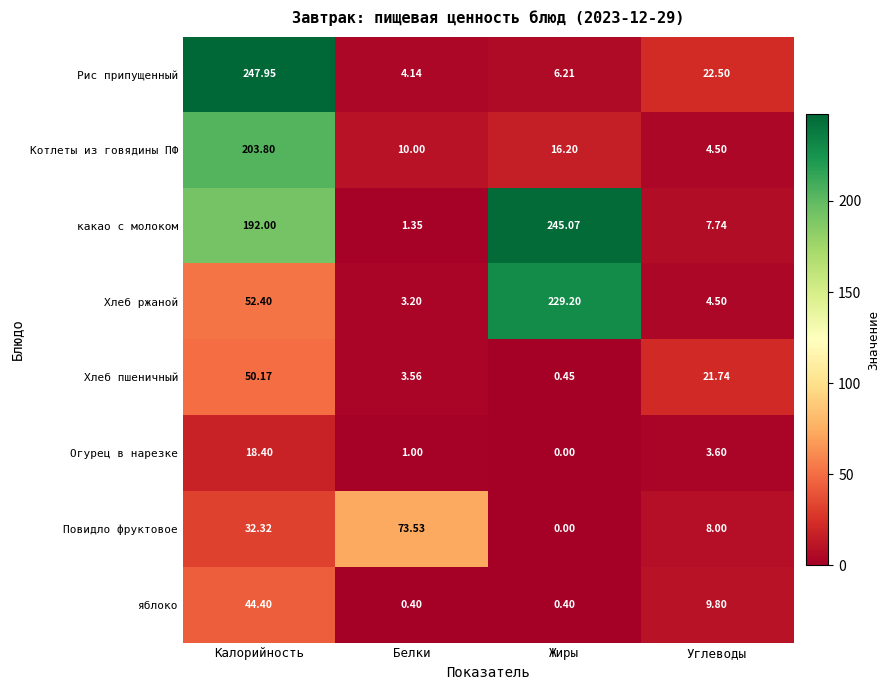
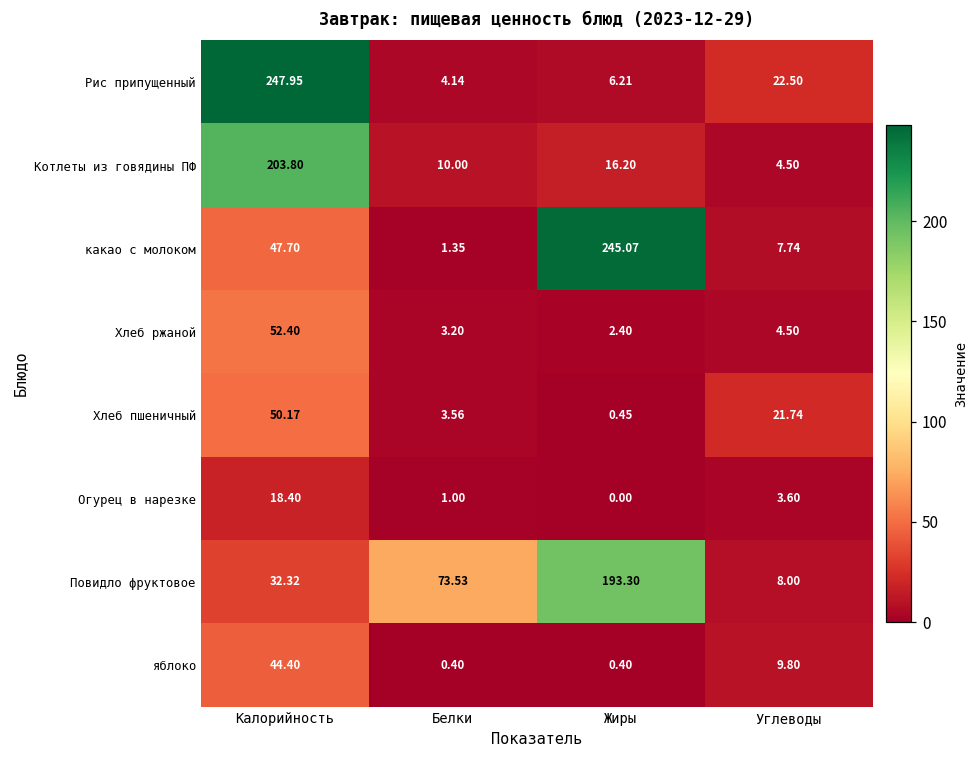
  {
    "Рис припущенный": {
      "Калорийность": 247.95,
      "Белки": 4.14,
      "Жиры": 6.21,
      "Углеводы": 22.50
    },
    "Котлеты из говядины ПФ": {
      "Калорийность": 203.80,
      "Белки": 10.00,
      "Жиры": 16.20,
      "Углеводы": 4.50
    },
    "какао с молоком": {
-     "Калорийность": 192.00,
+     "Калорийность": 47.70,
      "Белки": 1.35,
      "Жиры": 245.07,
      "Углеводы": 7.74
    },
    "Хлеб ржаной": {
      "Калорийность": 52.40,
      "Белки": 3.20,
-     "Жиры": 229.20,
+     "Жиры": 2.40,
      "Углеводы": 4.50
    },
    "Хлеб пшеничный": {
      "Калорийность": 50.17,
      "Белки": 3.56,
      "Жиры": 0.45,
      "Углеводы": 21.74
    },
    "Огурец в нарезке": {
      "Калорийность": 18.40,
      "Белки": 1.00,
      "Жиры": 0.00,
      "Углеводы": 3.60
    },
    "Повидло фруктовое": {
      "Калорийность": 32.32,
      "Белки": 73.53,
-     "Жиры": 0.00,
+     "Жиры": 193.30,
      "Углеводы": 8.00
    },
    "яблоко": {
      "Калорийность": 44.40,
      "Белки": 0.40,
      "Жиры": 0.40,
      "Углеводы": 9.80
    }
  }
